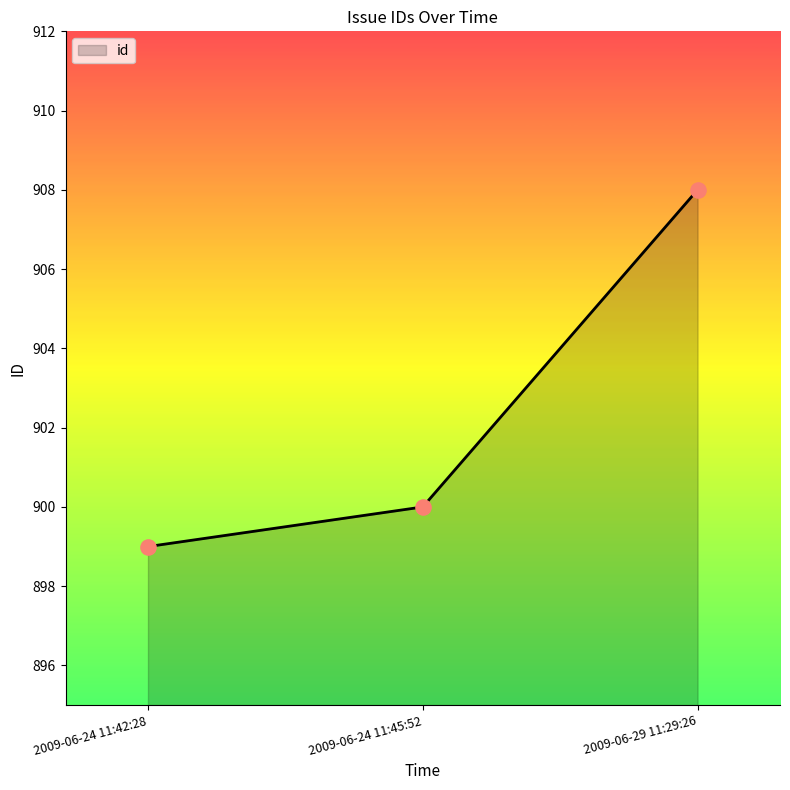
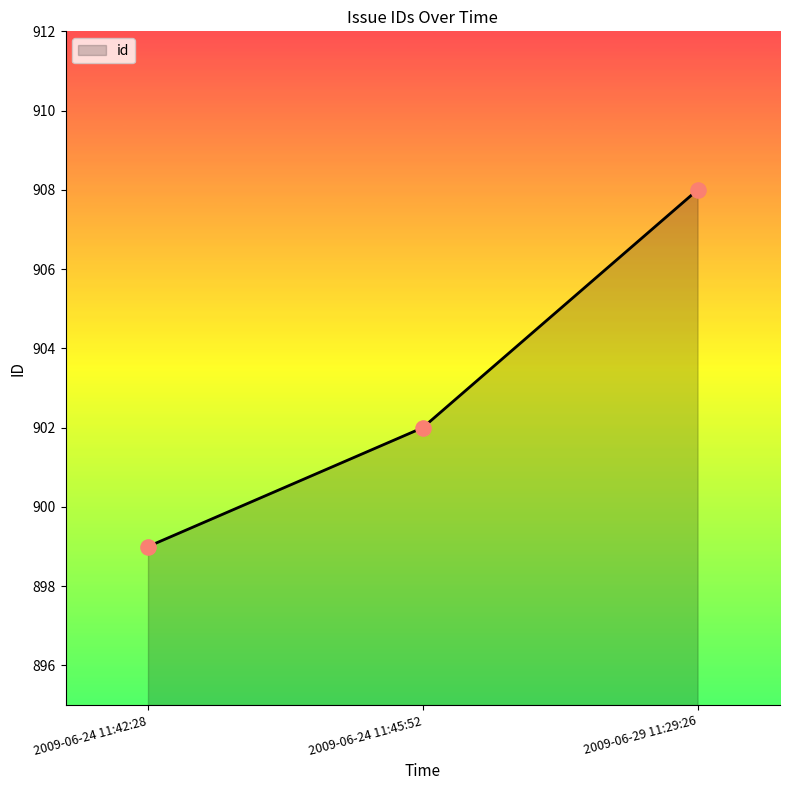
  {
    "2009-06-24 11:42:28": 899,
-   "2009-06-24 11:45:52": 900,
+   "2009-06-24 11:45:52": 902,
    "2009-06-29 11:29:26": 908
  }
